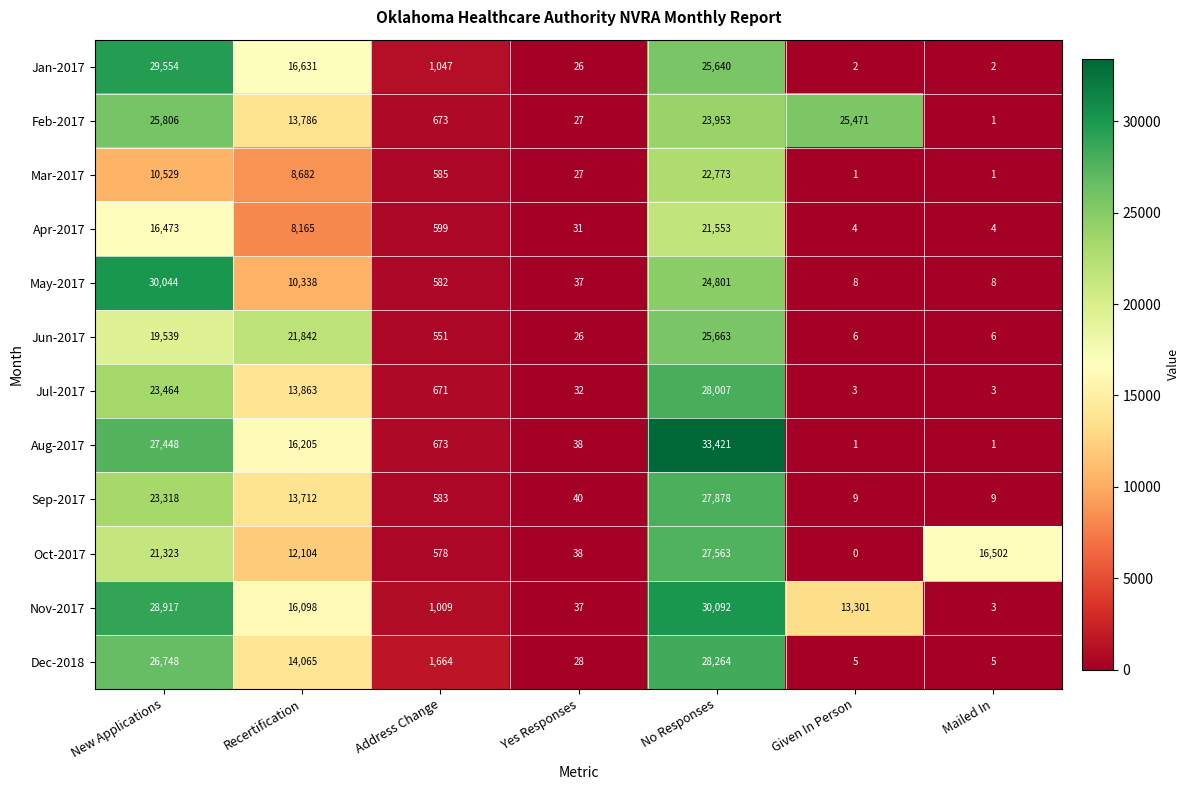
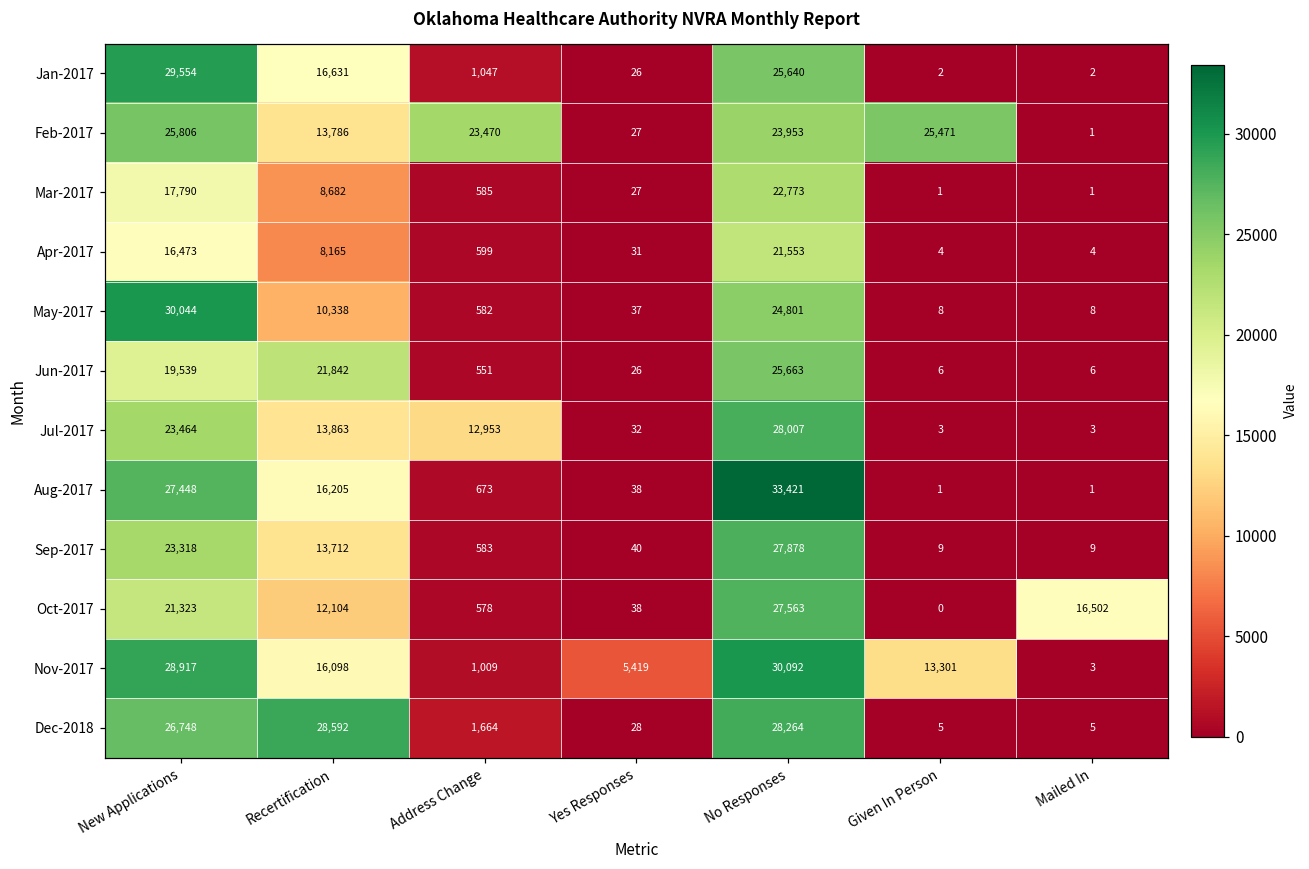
  {
    "Jan-2017": {
      "New Applications": "29,554",
      "Recertification": "16,631",
      "Address Change": "1,047",
      "Yes Responses": "26",
      "No Responses": "25,640",
      "Given In Person": "2",
      "Mailed In": "2"
    },
    "Feb-2017": {
      "New Applications": "25,806",
      "Recertification": "13,786",
-     "Address Change": "673",
+     "Address Change": "23,470",
      "Yes Responses": "27",
      "No Responses": "23,953",
      "Given In Person": "25,471",
      "Mailed In": "1"
    },
    "Mar-2017": {
-     "New Applications": "10,529",
+     "New Applications": "17,790",
      "Recertification": "8,682",
      "Address Change": "585",
      "Yes Responses": "27",
      "No Responses": "22,773",
      "Given In Person": "1",
      "Mailed In": "1"
    },
    "Apr-2017": {
      "New Applications": "16,473",
      "Recertification": "8,165",
      "Address Change": "599",
      "Yes Responses": "31",
      "No Responses": "21,553",
      "Given In Person": "4",
      "Mailed In": "4"
    },
    "May-2017": {
      "New Applications": "30,044",
      "Recertification": "10,338",
      "Address Change": "582",
      "Yes Responses": "37",
      "No Responses": "24,801",
      "Given In Person": "8",
      "Mailed In": "8"
    },
    "Jun-2017": {
      "New Applications": "19,539",
      "Recertification": "21,842",
      "Address Change": "551",
      "Yes Responses": "26",
      "No Responses": "25,663",
      "Given In Person": "6",
      "Mailed In": "6"
    },
    "Jul-2017": {
      "New Applications": "23,464",
      "Recertification": "13,863",
-     "Address Change": "671",
+     "Address Change": "12,953",
      "Yes Responses": "32",
      "No Responses": "28,007",
      "Given In Person": "3",
      "Mailed In": "3"
    },
    "Aug-2017": {
      "New Applications": "27,448",
      "Recertification": "16,205",
      "Address Change": "673",
      "Yes Responses": "38",
      "No Responses": "33,421",
      "Given In Person": "1",
      "Mailed In": "1"
    },
    "Sep-2017": {
      "New Applications": "23,318",
      "Recertification": "13,712",
      "Address Change": "583",
      "Yes Responses": "40",
      "No Responses": "27,878",
      "Given In Person": "9",
      "Mailed In": "9"
    },
    "Oct-2017": {
      "New Applications": "21,323",
      "Recertification": "12,104",
      "Address Change": "578",
      "Yes Responses": "38",
      "No Responses": "27,563",
      "Given In Person": "0",
      "Mailed In": "16,502"
    },
    "Nov-2017": {
      "New Applications": "28,917",
      "Recertification": "16,098",
      "Address Change": "1,009",
-     "Yes Responses": "37",
+     "Yes Responses": "5,419",
      "No Responses": "30,092",
      "Given In Person": "13,301",
      "Mailed In": "3"
    },
    "Dec-2018": {
      "New Applications": "26,748",
-     "Recertification": "14,065",
+     "Recertification": "28,592",
      "Address Change": "1,664",
      "Yes Responses": "28",
      "No Responses": "28,264",
      "Given In Person": "5",
      "Mailed In": "5"
    }
  }
